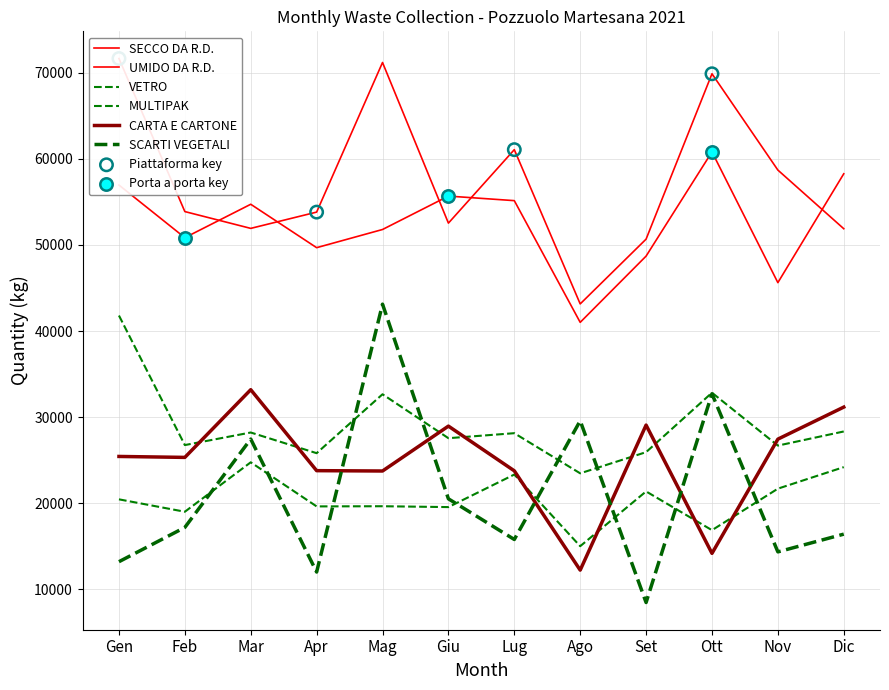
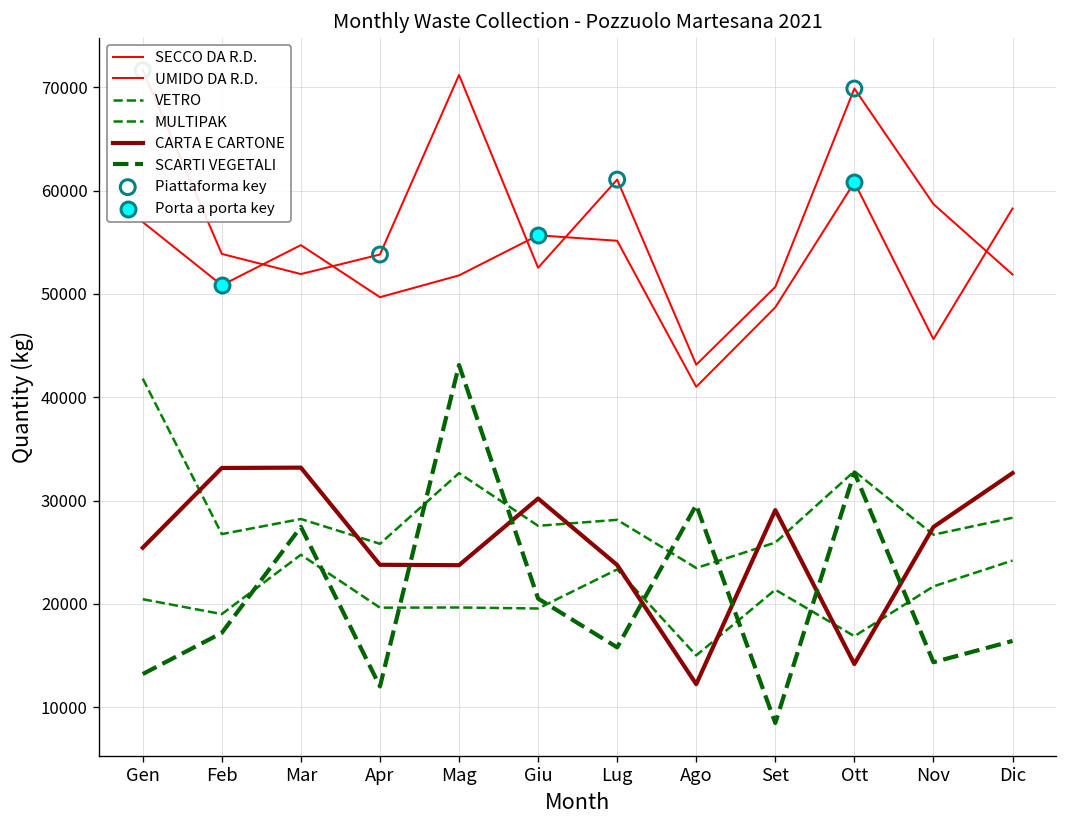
  {
    "CARTA E CARTONE": {
      "Gen": 25000,
-     "Feb": 25000,
+     "Feb": 33000,
      "Mar": 33000,
      "Apr": 24000,
      "Mag": 24000,
-     "Giu": 29000,
+     "Giu": 30000,
      "Lug": 24000,
      "Ago": 12000,
      "Set": 29000,
      "Ott": 14000,
      "Nov": 27000,
-     "Dic": 31000
+     "Dic": 33000
    }
  }
